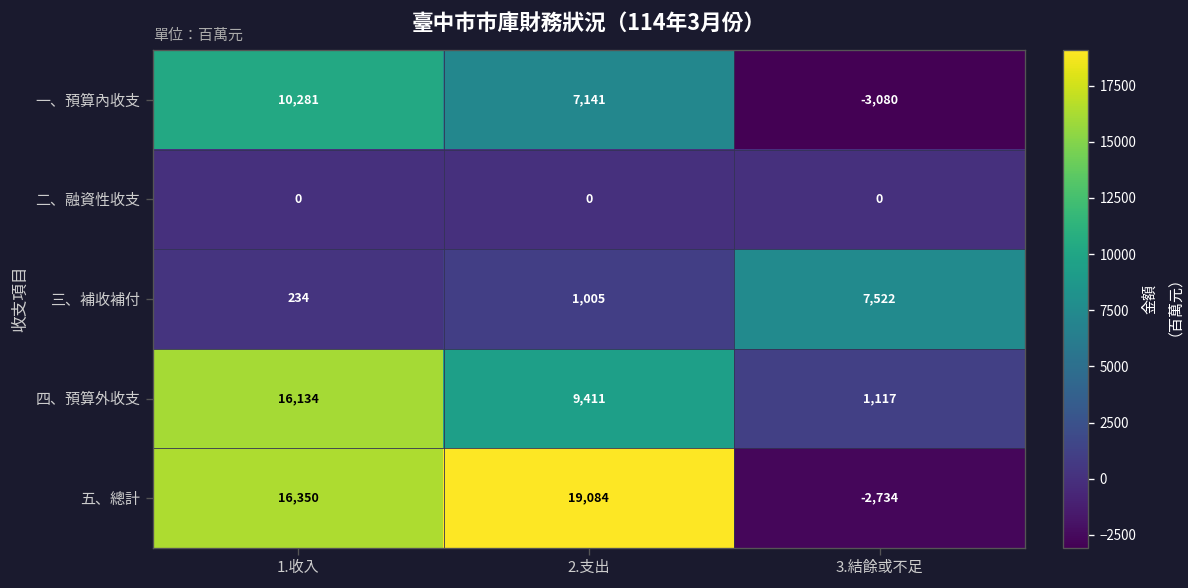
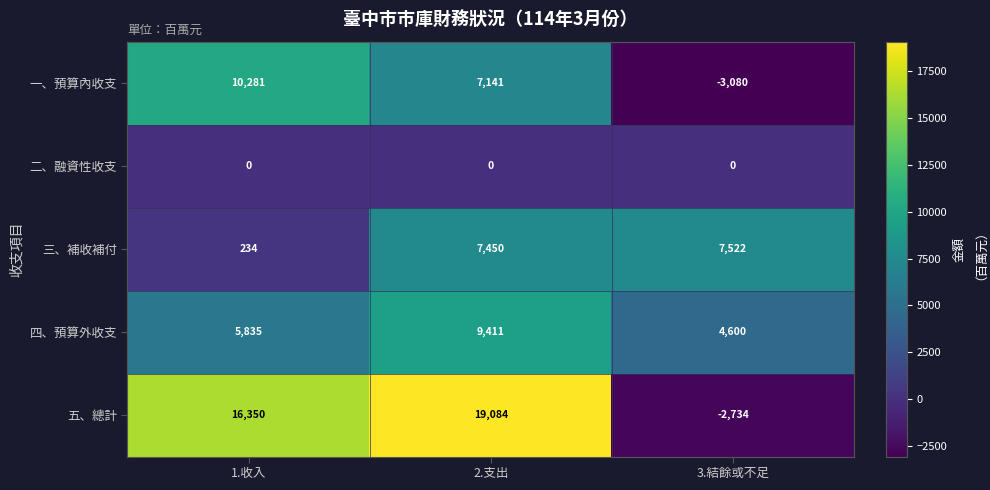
  {
    "一、預算內收支": {
      "1.收入": "10,281",
      "2.支出": "7,141",
      "3.結餘或不足": "-3,080"
    },
    "二、融資性收支": {
      "1.收入": "0",
      "2.支出": "0",
      "3.結餘或不足": "0"
    },
    "三、補收補付": {
      "1.收入": "234",
-     "2.支出": "1,005",
+     "2.支出": "7,450",
      "3.結餘或不足": "7,522"
    },
    "四、預算外收支": {
-     "1.收入": "16,134",
+     "1.收入": "5,835",
      "2.支出": "9,411",
-     "3.結餘或不足": "1,117"
+     "3.結餘或不足": "4,600"
    },
    "五、總計": {
      "1.收入": "16,350",
      "2.支出": "19,084",
      "3.結餘或不足": "-2,734"
    }
  }
